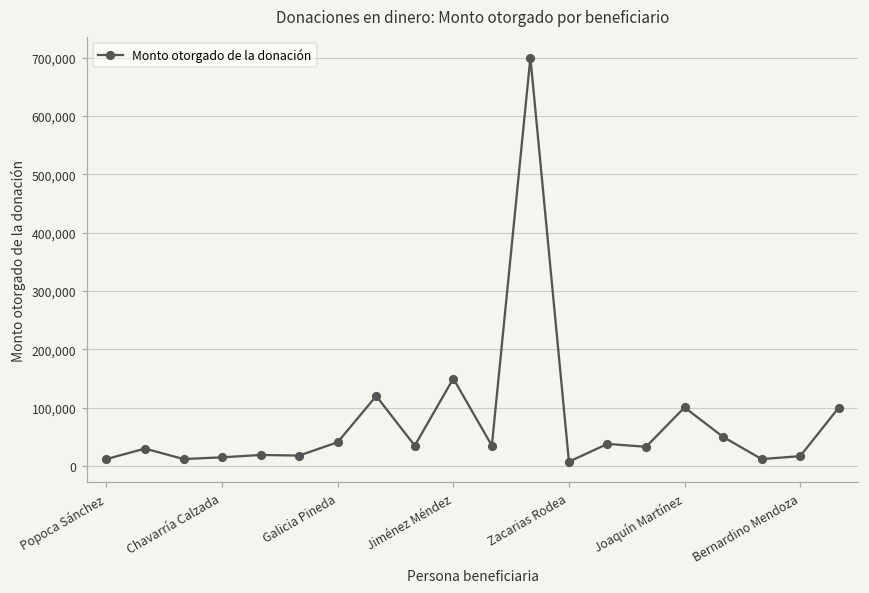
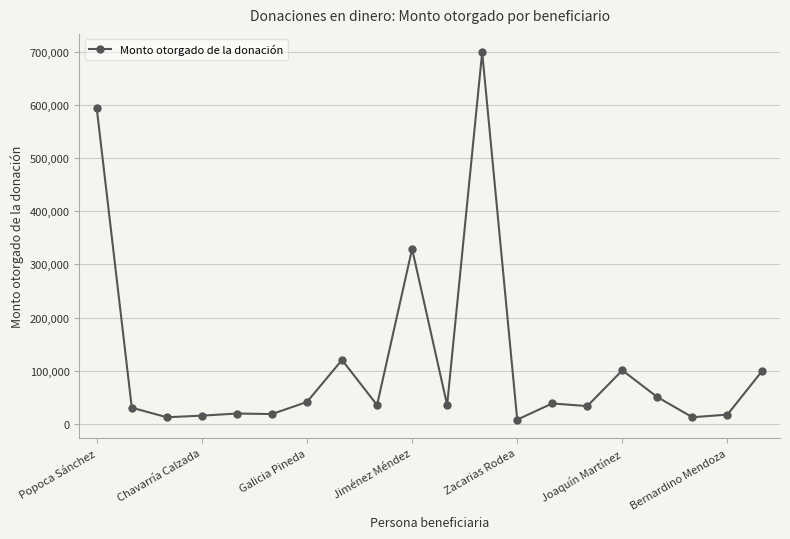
  {
-   "Popoca Sánchez": "10,000",
+   "Popoca Sánchez": "590,000",
    "Chavarría Calzada": "20,000",
    "Galicia Pineda": "40,000",
-   "Jiménez Méndez": "150,000",
+   "Jiménez Méndez": "330,000",
    "Zacarias Rodea": "10,000",
    "Joaquín Martínez": "100,000",
    "Bernardino Mendoza": "20,000"
  }
